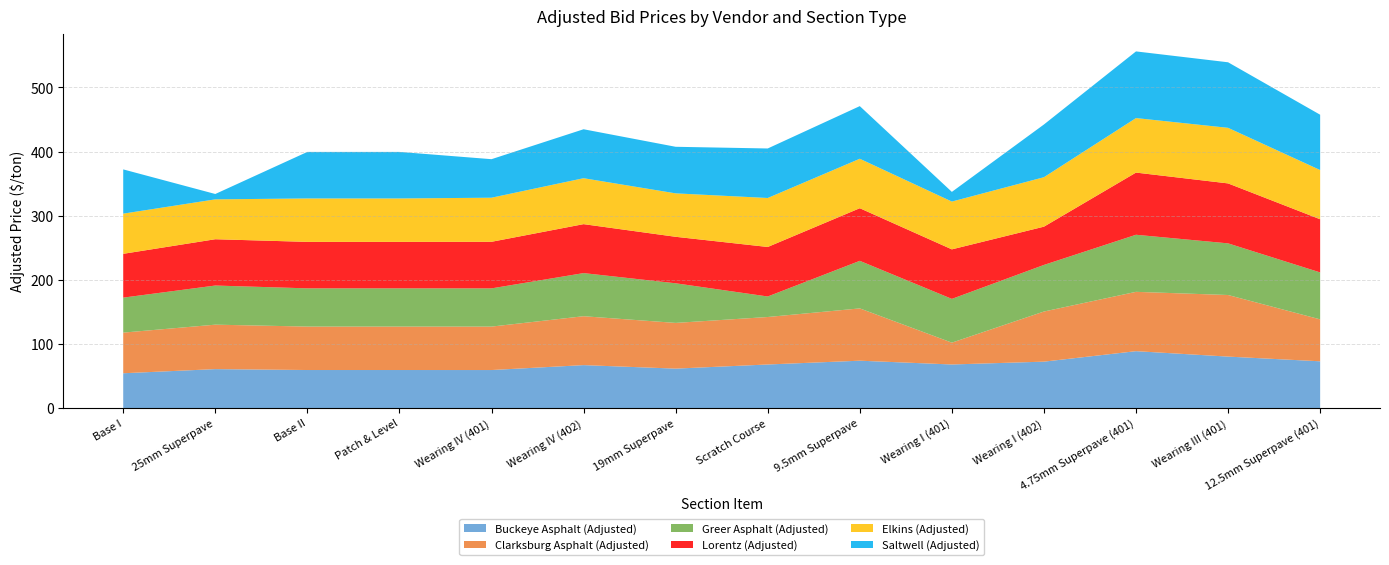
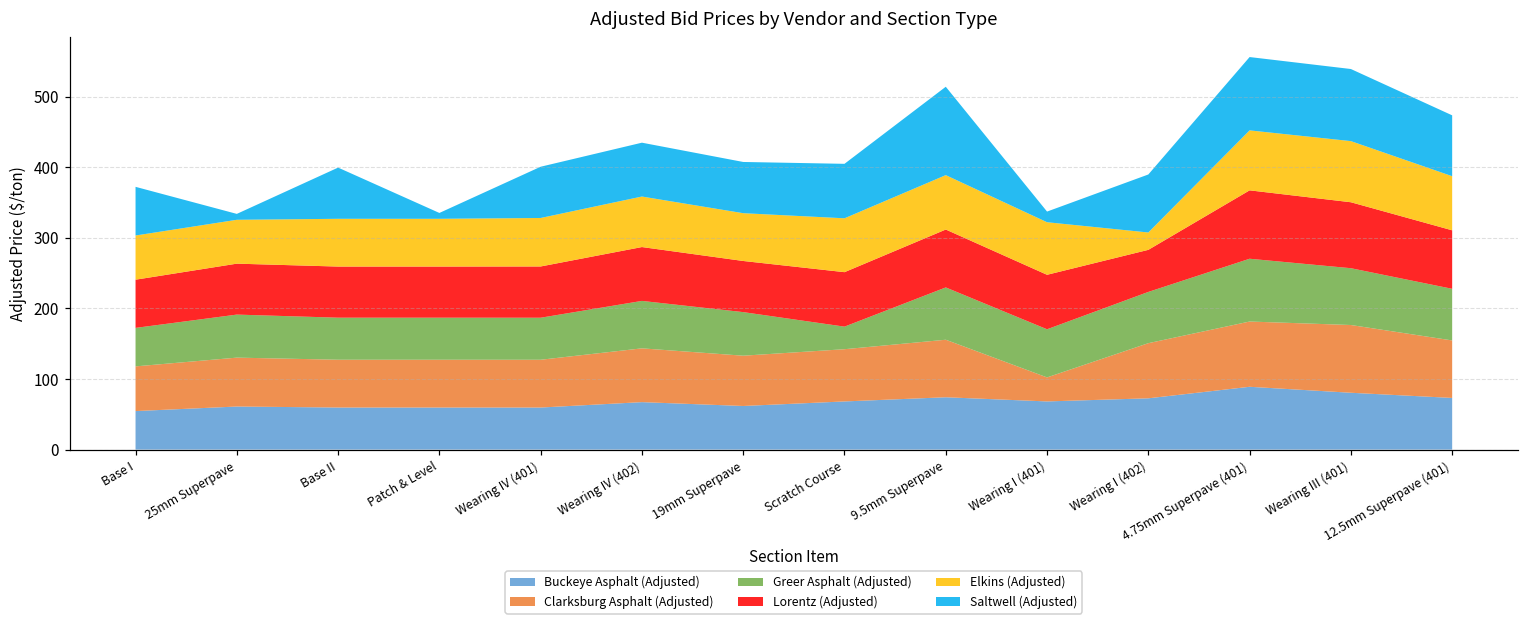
  {
    "Buckeye Asphalt (Adjusted)": {
      "Base I": 50,
      "25mm Superpave": 60,
      "Base II": 60,
      "Patch & Level": 60,
      "Wearing IV (401)": 60,
      "Wearing IV (402)": 70,
      "19mm Superpave": 60,
      "Scratch Course": 70,
      "9.5mm Superpave": 70,
      "Wearing I (401)": 70,
      "Wearing I (402)": 70,
      "4.75mm Superpave (401)": 90,
      "Wearing III (401)": 80,
      "12.5mm Superpave (401)": 70
    },
    "Clarksburg Asphalt (Adjusted)": {
      "Base I": 60,
      "25mm Superpave": 70,
      "Base II": 70,
      "Patch & Level": 70,
      "Wearing IV (401)": 70,
      "Wearing IV (402)": 80,
      "19mm Superpave": 70,
      "Scratch Course": 70,
      "9.5mm Superpave": 80,
      "Wearing I (401)": 30,
      "Wearing I (402)": 80,
      "4.75mm Superpave (401)": 90,
      "Wearing III (401)": 100,
-     "12.5mm Superpave (401)": 70
+     "12.5mm Superpave (401)": 80
    },
    "Greer Asphalt (Adjusted)": {
      "Base I": 50,
      "25mm Superpave": 60,
      "Base II": 60,
      "Patch & Level": 60,
      "Wearing IV (401)": 60,
      "Wearing IV (402)": 70,
      "19mm Superpave": 60,
      "Scratch Course": 30,
      "9.5mm Superpave": 70,
      "Wearing I (401)": 70,
      "Wearing I (402)": 70,
      "4.75mm Superpave (401)": 90,
      "Wearing III (401)": 80,
      "12.5mm Superpave (401)": 70
    },
    "Lorentz (Adjusted)": {
      "Base I": 70,
      "25mm Superpave": 70,
      "Base II": 70,
      "Patch & Level": 70,
      "Wearing IV (401)": 70,
      "Wearing IV (402)": 80,
      "19mm Superpave": 70,
      "Scratch Course": 80,
      "9.5mm Superpave": 80,
      "Wearing I (401)": 80,
      "Wearing I (402)": 60,
      "4.75mm Superpave (401)": 100,
      "Wearing III (401)": 90,
      "12.5mm Superpave (401)": 80
    },
    "Elkins (Adjusted)": {
      "Base I": 60,
      "25mm Superpave": 60,
      "Base II": 70,
      "Patch & Level": 70,
      "Wearing IV (401)": 70,
      "Wearing IV (402)": 70,
      "19mm Superpave": 70,
      "Scratch Course": 80,
      "9.5mm Superpave": 80,
      "Wearing I (401)": 70,
-     "Wearing I (402)": 80,
+     "Wearing I (402)": 20,
      "4.75mm Superpave (401)": 80,
      "Wearing III (401)": 90,
      "12.5mm Superpave (401)": 80
    },
    "Saltwell (Adjusted)": {
      "Base I": 70,
      "25mm Superpave": 10,
      "Base II": 70,
-     "Patch & Level": 70,
-     "Wearing IV (401)": 60,
+     "Patch & Level": 10,
+     "Wearing IV (401)": 70,
      "Wearing IV (402)": 80,
      "19mm Superpave": 70,
      "Scratch Course": 80,
-     "9.5mm Superpave": 80,
+     "9.5mm Superpave": 130,
      "Wearing I (401)": 20,
      "Wearing I (402)": 80,
      "4.75mm Superpave (401)": 100,
      "Wearing III (401)": 100,
      "12.5mm Superpave (401)": 90
    }
  }
